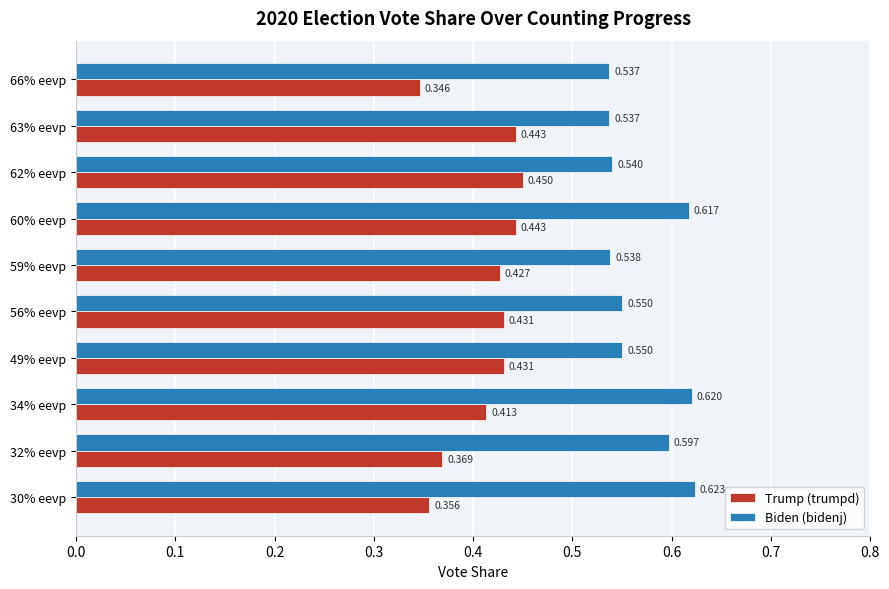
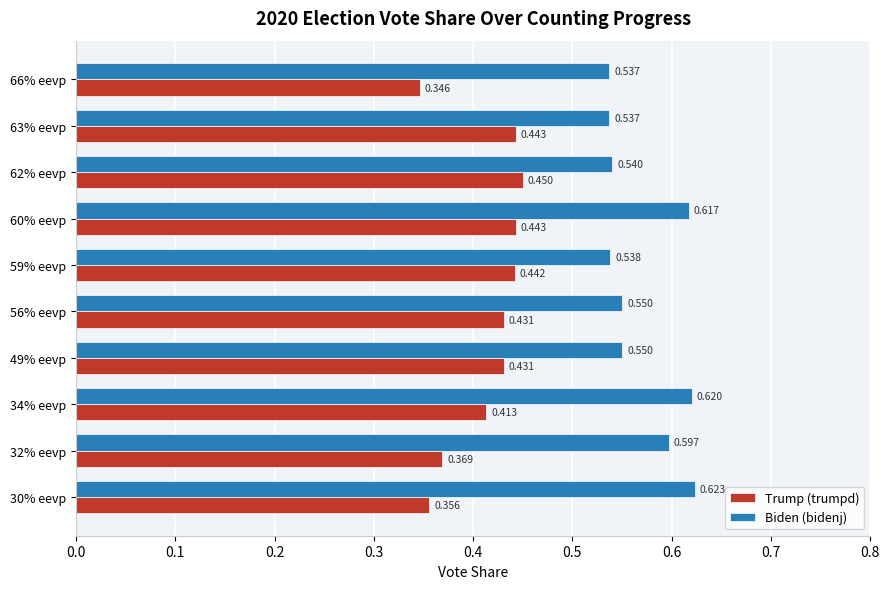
  {
    "Trump (trumpd)": {
      "66% eevp": 0.346,
      "63% eevp": 0.443,
      "62% eevp": 0.450,
      "60% eevp": 0.443,
-     "59% eevp": 0.427,
+     "59% eevp": 0.442,
      "56% eevp": 0.431,
      "49% eevp": 0.431,
      "34% eevp": 0.413,
      "32% eevp": 0.369,
      "30% eevp": 0.356
    },
    "Biden (bidenj)": {
      "66% eevp": 0.537,
      "63% eevp": 0.537,
      "62% eevp": 0.540,
      "60% eevp": 0.617,
      "59% eevp": 0.538,
      "56% eevp": 0.550,
      "49% eevp": 0.550,
      "34% eevp": 0.620,
      "32% eevp": 0.597
    }
  }
